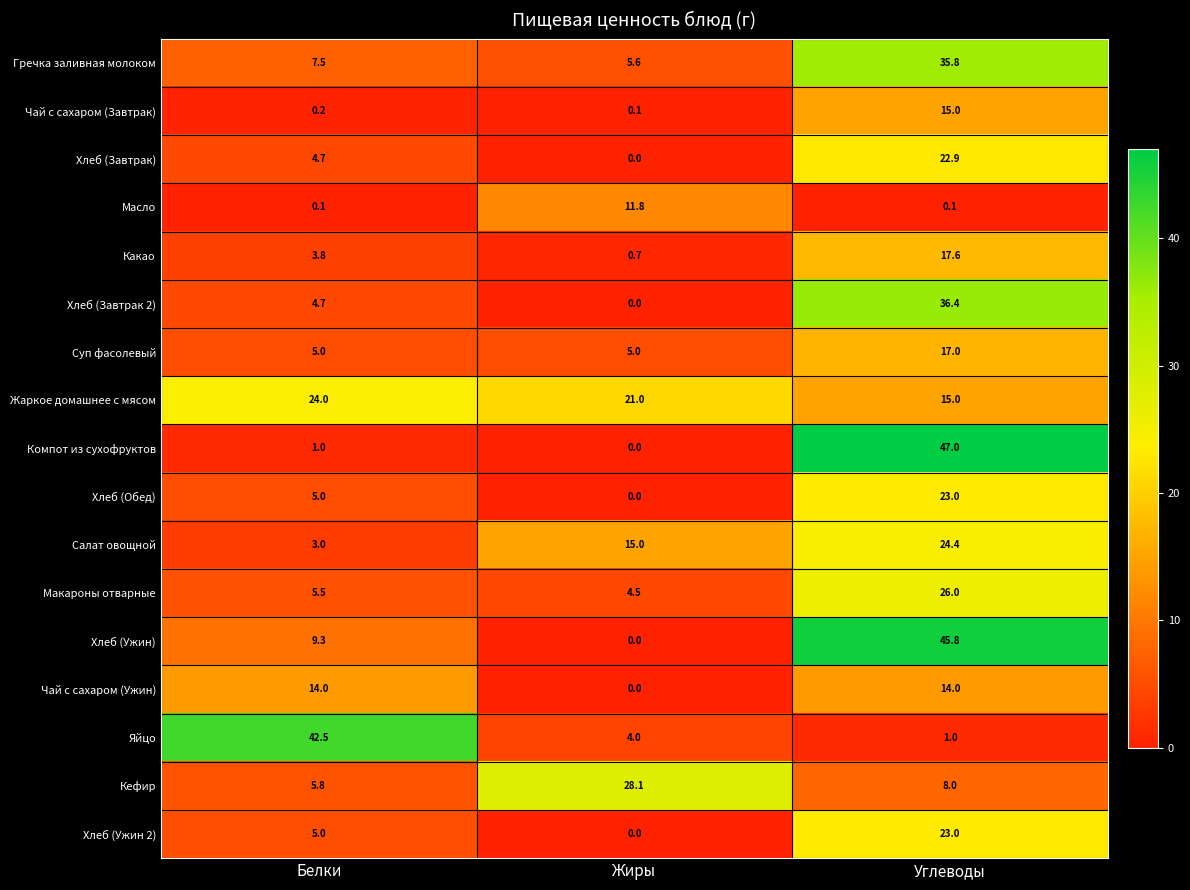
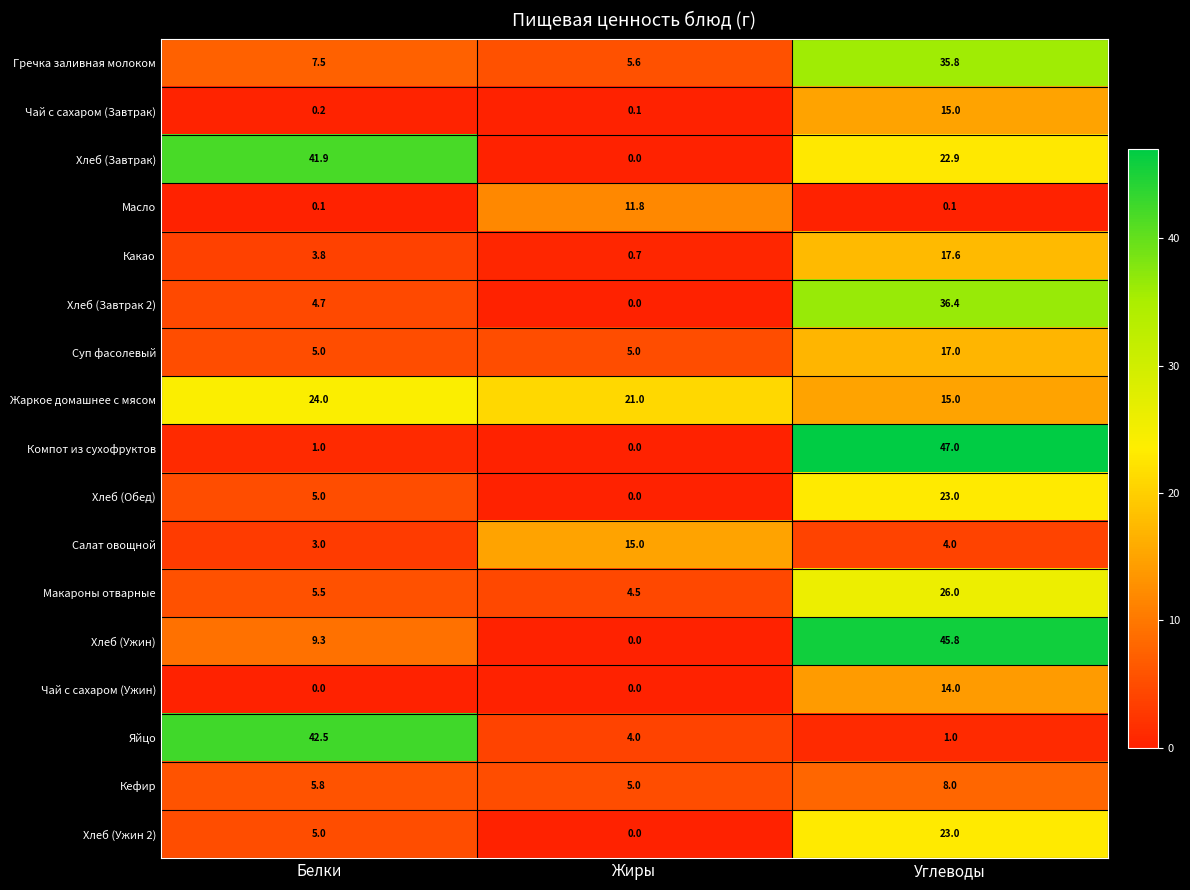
  {
    "Гречка заливная молоком": {
      "Белки": 7.5,
      "Жиры": 5.6,
      "Углеводы": 35.8
    },
    "Чай с сахаром (Завтрак)": {
      "Белки": 0.2,
      "Жиры": 0.1,
      "Углеводы": 15.0
    },
    "Хлеб (Завтрак)": {
-     "Белки": 4.7,
+     "Белки": 41.9,
      "Жиры": 0.0,
      "Углеводы": 22.9
    },
    "Масло": {
      "Белки": 0.1,
      "Жиры": 11.8,
      "Углеводы": 0.1
    },
    "Какао": {
      "Белки": 3.8,
      "Жиры": 0.7,
      "Углеводы": 17.6
    },
    "Хлеб (Завтрак 2)": {
      "Белки": 4.7,
      "Жиры": 0.0,
      "Углеводы": 36.4
    },
    "Суп фасолевый": {
      "Белки": 5.0,
      "Жиры": 5.0,
      "Углеводы": 17.0
    },
    "Жаркое домашнее с мясом": {
      "Белки": 24.0,
      "Жиры": 21.0,
      "Углеводы": 15.0
    },
    "Компот из сухофруктов": {
      "Белки": 1.0,
      "Жиры": 0.0,
      "Углеводы": 47.0
    },
    "Хлеб (Обед)": {
      "Белки": 5.0,
      "Жиры": 0.0,
      "Углеводы": 23.0
    },
    "Салат овощной": {
      "Белки": 3.0,
      "Жиры": 15.0,
-     "Углеводы": 24.4
+     "Углеводы": 4.0
    },
    "Макароны отварные": {
      "Белки": 5.5,
      "Жиры": 4.5,
      "Углеводы": 26.0
    },
    "Хлеб (Ужин)": {
      "Белки": 9.3,
      "Жиры": 0.0,
      "Углеводы": 45.8
    },
    "Чай с сахаром (Ужин)": {
-     "Белки": 14.0,
+     "Белки": 0.0,
      "Жиры": 0.0,
      "Углеводы": 14.0
    },
    "Яйцо": {
      "Белки": 42.5,
      "Жиры": 4.0,
      "Углеводы": 1.0
    },
    "Кефир": {
      "Белки": 5.8,
-     "Жиры": 28.1,
+     "Жиры": 5.0,
      "Углеводы": 8.0
    },
    "Хлеб (Ужин 2)": {
      "Белки": 5.0,
      "Жиры": 0.0,
      "Углеводы": 23.0
    }
  }
